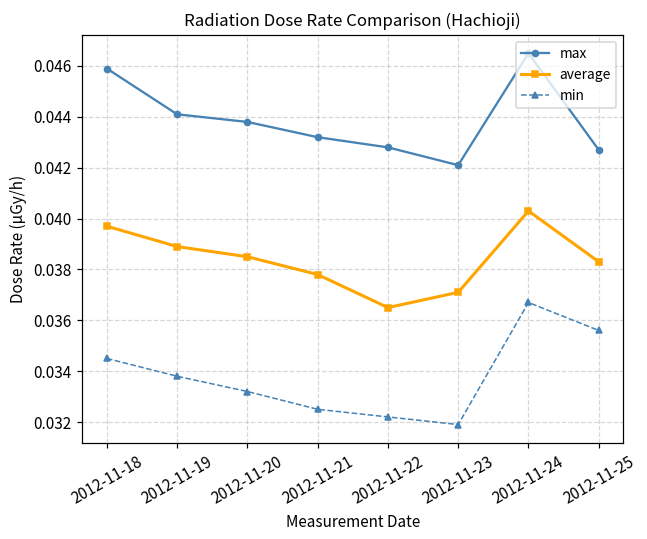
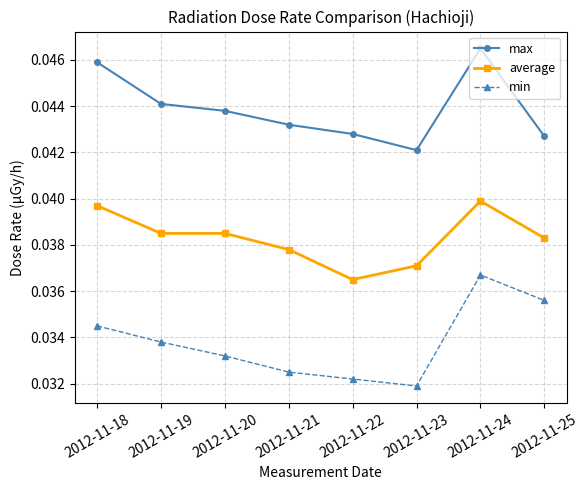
  {
    "average": {
      "2012-11-18": 0.0397,
-     "2012-11-19": 0.0389,
+     "2012-11-19": 0.0385,
      "2012-11-20": 0.0385,
      "2012-11-21": 0.0378,
      "2012-11-22": 0.0365,
      "2012-11-23": 0.0371,
-     "2012-11-24": 0.0403,
+     "2012-11-24": 0.0399,
      "2012-11-25": 0.0383
    }
  }
